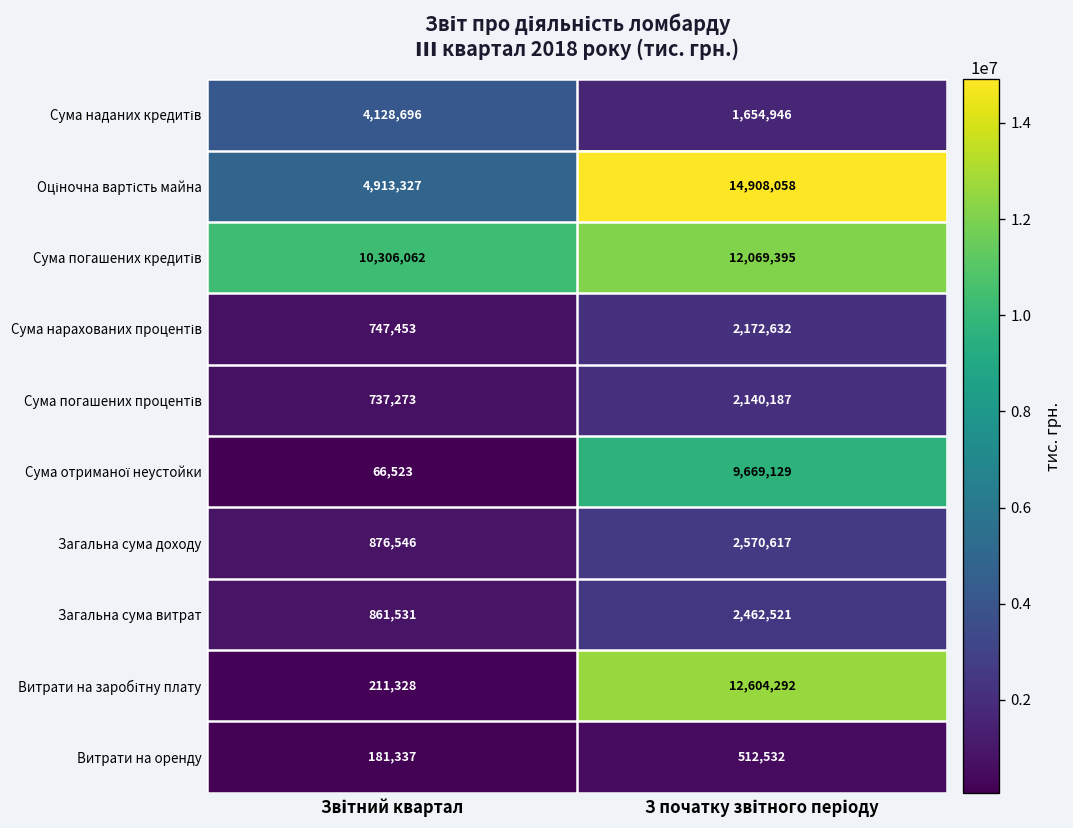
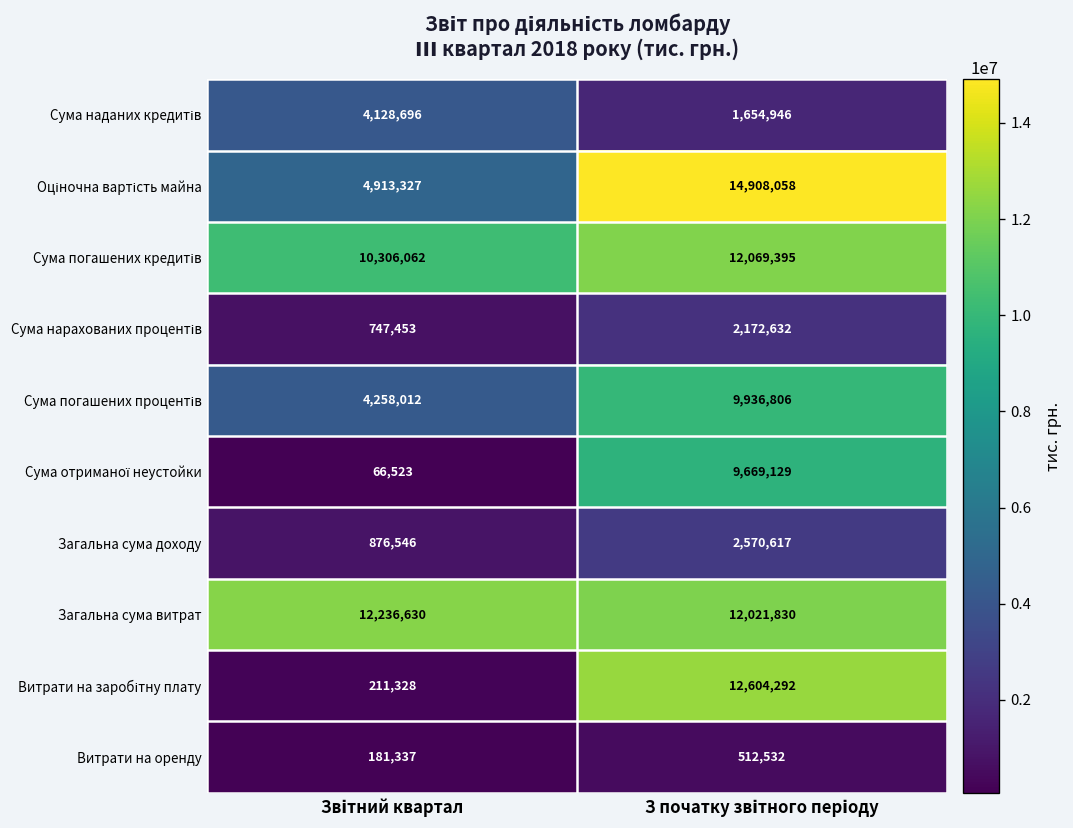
  {
    "Сума наданих кредитів": {
      "Звітний квартал": "4,128,696",
      "З початку звітного періоду": "1,654,946"
    },
    "Оціночна вартість майна": {
      "Звітний квартал": "4,913,327",
      "З початку звітного періоду": "14,908,058"
    },
    "Сума погашених кредитів": {
      "Звітний квартал": "10,306,062",
      "З початку звітного періоду": "12,069,395"
    },
    "Сума нарахованих процентів": {
      "Звітний квартал": "747,453",
      "З початку звітного періоду": "2,172,632"
    },
    "Сума погашених процентів": {
-     "Звітний квартал": "737,273",
-     "З початку звітного періоду": "2,140,187"
+     "Звітний квартал": "4,258,012",
+     "З початку звітного періоду": "9,936,806"
    },
    "Сума отриманої неустойки": {
      "Звітний квартал": "66,523",
      "З початку звітного періоду": "9,669,129"
    },
    "Загальна сума доходу": {
      "Звітний квартал": "876,546",
      "З початку звітного періоду": "2,570,617"
    },
    "Загальна сума витрат": {
-     "Звітний квартал": "861,531",
-     "З початку звітного періоду": "2,462,521"
+     "Звітний квартал": "12,236,630",
+     "З початку звітного періоду": "12,021,830"
    },
    "Витрати на заробітну плату": {
      "Звітний квартал": "211,328",
      "З початку звітного періоду": "12,604,292"
    },
    "Витрати на оренду": {
      "Звітний квартал": "181,337",
      "З початку звітного періоду": "512,532"
    }
  }
